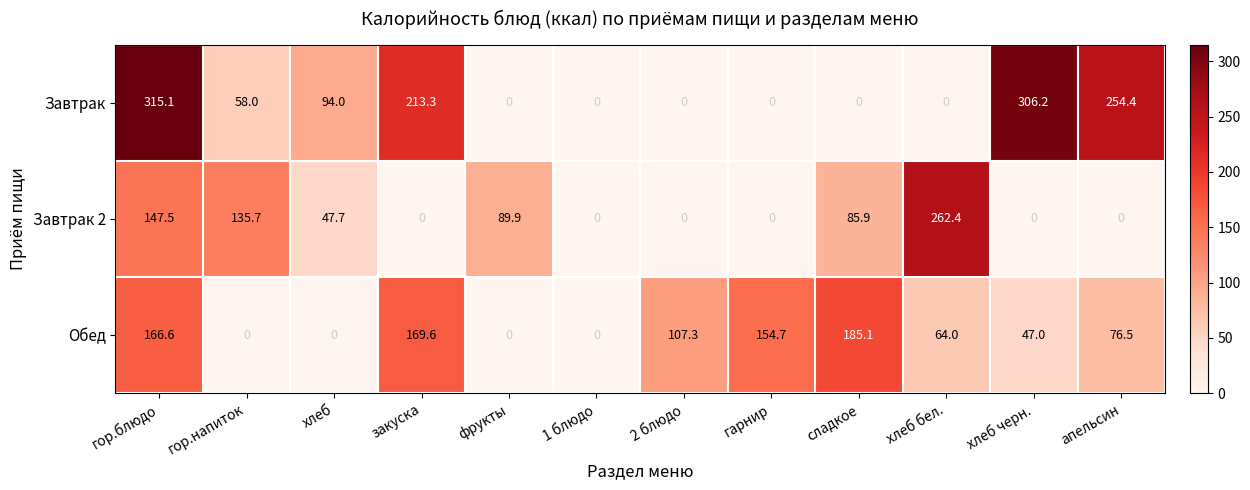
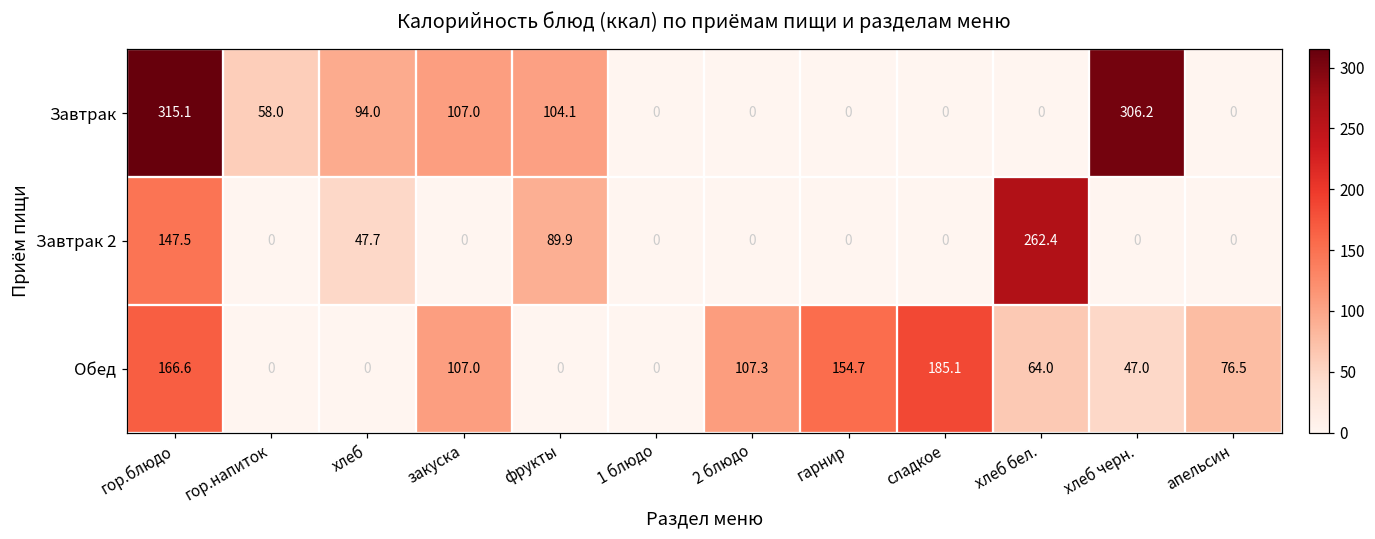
  {
    "Завтрак": {
      "гор.блюдо": 315.1,
      "гор.напиток": 58.0,
      "хлеб": 94.0,
-     "закуска": 213.3,
-     "фрукты": 0,
+     "закуска": 107.0,
+     "фрукты": 104.1,
      "1 блюдо": 0,
      "2 блюдо": 0,
      "гарнир": 0,
      "сладкое": 0,
      "хлеб бел.": 0,
      "хлеб черн.": 306.2,
-     "апельсин": 254.4
+     "апельсин": 0
    },
    "Завтрак 2": {
      "гор.блюдо": 147.5,
-     "гор.напиток": 135.7,
+     "гор.напиток": 0,
      "хлеб": 47.7,
      "закуска": 0,
      "фрукты": 89.9,
      "1 блюдо": 0,
      "2 блюдо": 0,
      "гарнир": 0,
-     "сладкое": 85.9,
+     "сладкое": 0,
      "хлеб бел.": 262.4,
      "хлеб черн.": 0,
      "апельсин": 0
    },
    "Обед": {
      "гор.блюдо": 166.6,
      "гор.напиток": 0,
      "хлеб": 0,
-     "закуска": 169.6,
+     "закуска": 107.0,
      "фрукты": 0,
      "1 блюдо": 0,
      "2 блюдо": 107.3,
      "гарнир": 154.7,
      "сладкое": 185.1,
      "хлеб бел.": 64.0,
      "хлеб черн.": 47.0,
      "апельсин": 76.5
    }
  }
